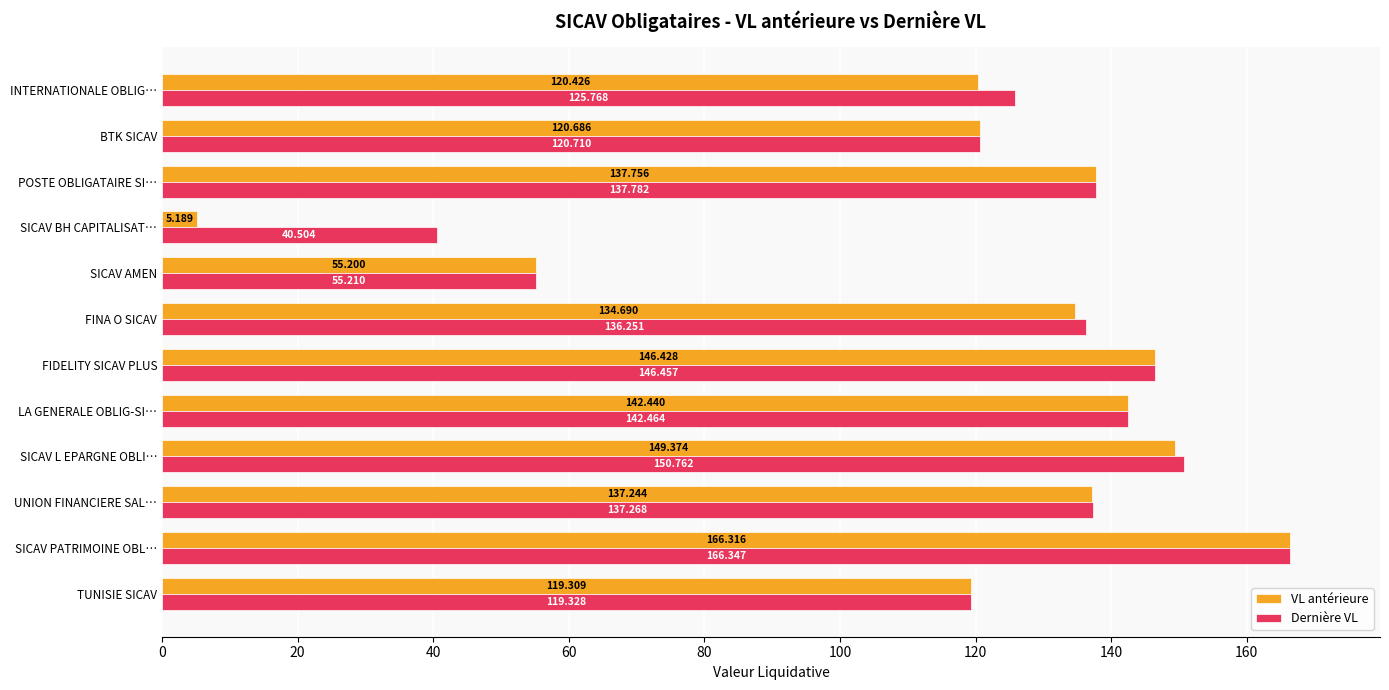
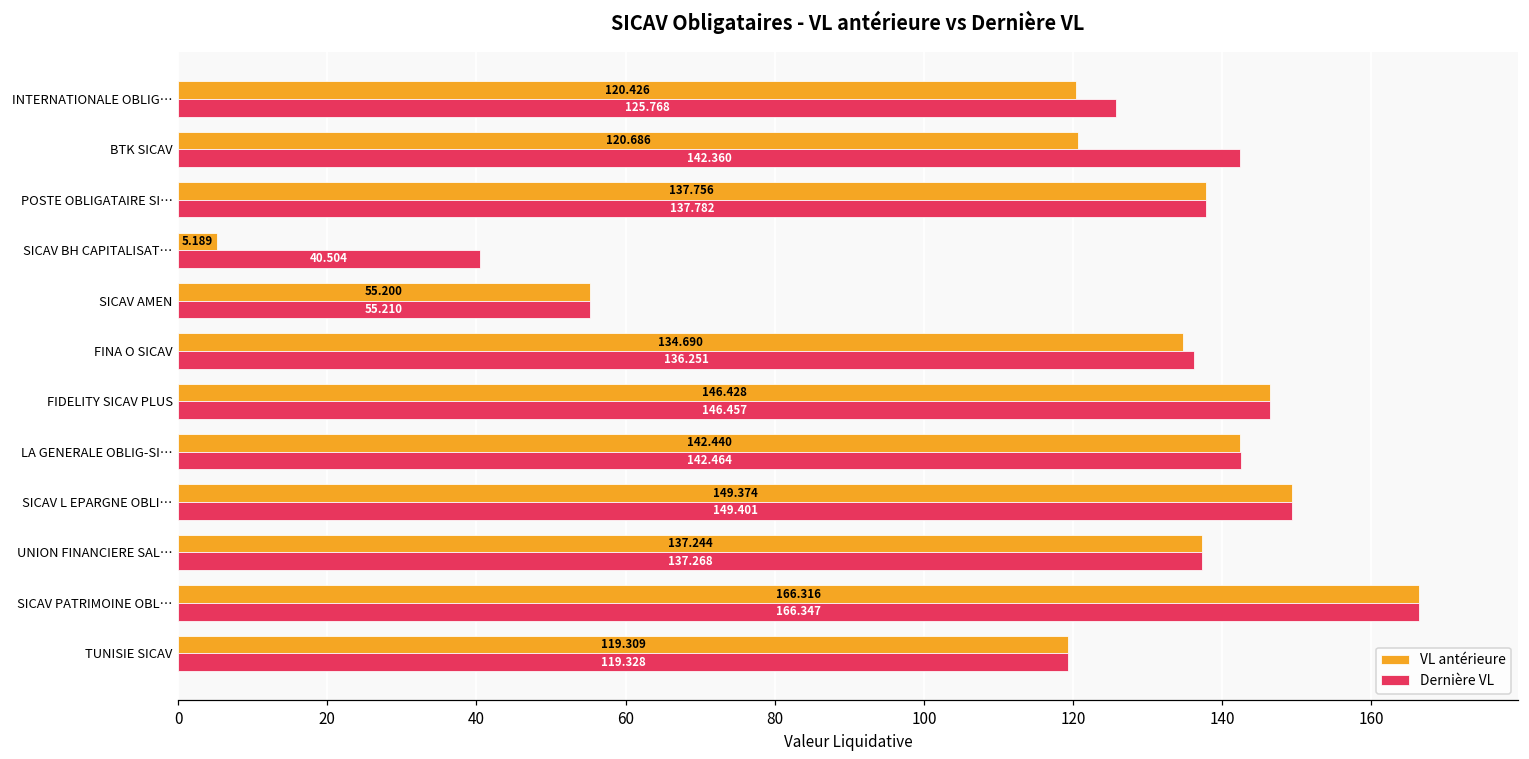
  {
    "VL antérieure": {
      "INTERNATIONALE OBLIG…": 120.426,
      "BTK SICAV": 120.686,
      "POSTE OBLIGATAIRE SI…": 137.756,
      "SICAV BH CAPITALISAT…": 5.189,
      "SICAV AMEN": 55.200,
      "FINA O SICAV": 134.690,
      "FIDELITY SICAV PLUS": 146.428,
      "LA GENERALE OBLIG-SI…": 142.440,
      "SICAV L EPARGNE OBLI…": 149.374,
      "UNION FINANCIERE SAL…": 137.244,
      "SICAV PATRIMOINE OBL…": 166.316,
      "TUNISIE SICAV": 119.309
    },
    "Dernière VL": {
      "INTERNATIONALE OBLIG…": 125.768,
-     "BTK SICAV": 120.710,
+     "BTK SICAV": 142.360,
      "POSTE OBLIGATAIRE SI…": 137.782,
      "SICAV BH CAPITALISAT…": 40.504,
      "SICAV AMEN": 55.210,
      "FINA O SICAV": 136.251,
      "FIDELITY SICAV PLUS": 146.457,
      "LA GENERALE OBLIG-SI…": 142.464,
-     "SICAV L EPARGNE OBLI…": 150.762,
+     "SICAV L EPARGNE OBLI…": 149.401,
      "UNION FINANCIERE SAL…": 137.268,
      "SICAV PATRIMOINE OBL…": 166.347,
      "TUNISIE SICAV": 119.328
    }
  }
